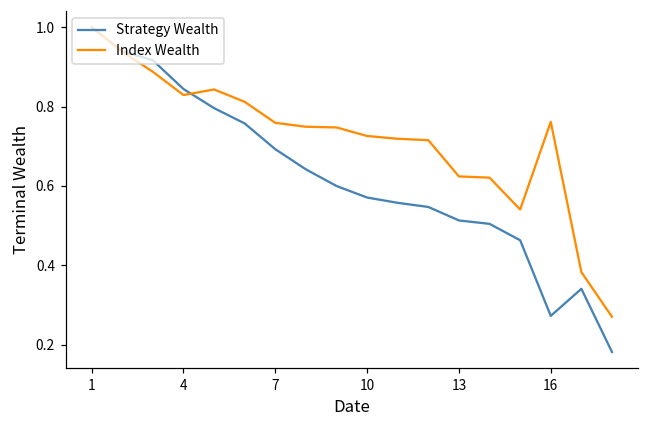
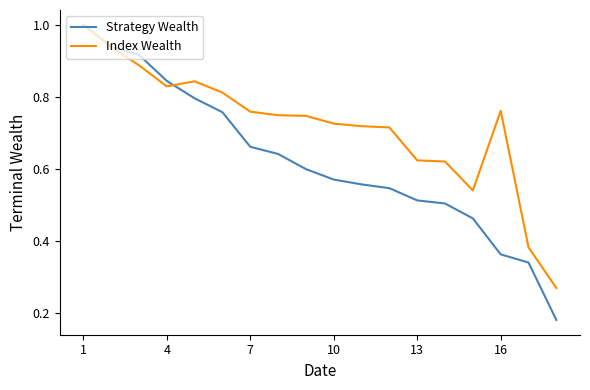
  {
    "Strategy Wealth": {
      "4": 0.84,
-     "7": 0.69,
+     "7": 0.66,
      "10": 0.57,
      "13": 0.51,
-     "16": 0.27
+     "16": 0.36
    },
    "Index Wealth": {
      "4": 0.83,
      "7": 0.76,
      "10": 0.73,
      "13": 0.62,
      "16": 0.76
    }
  }
